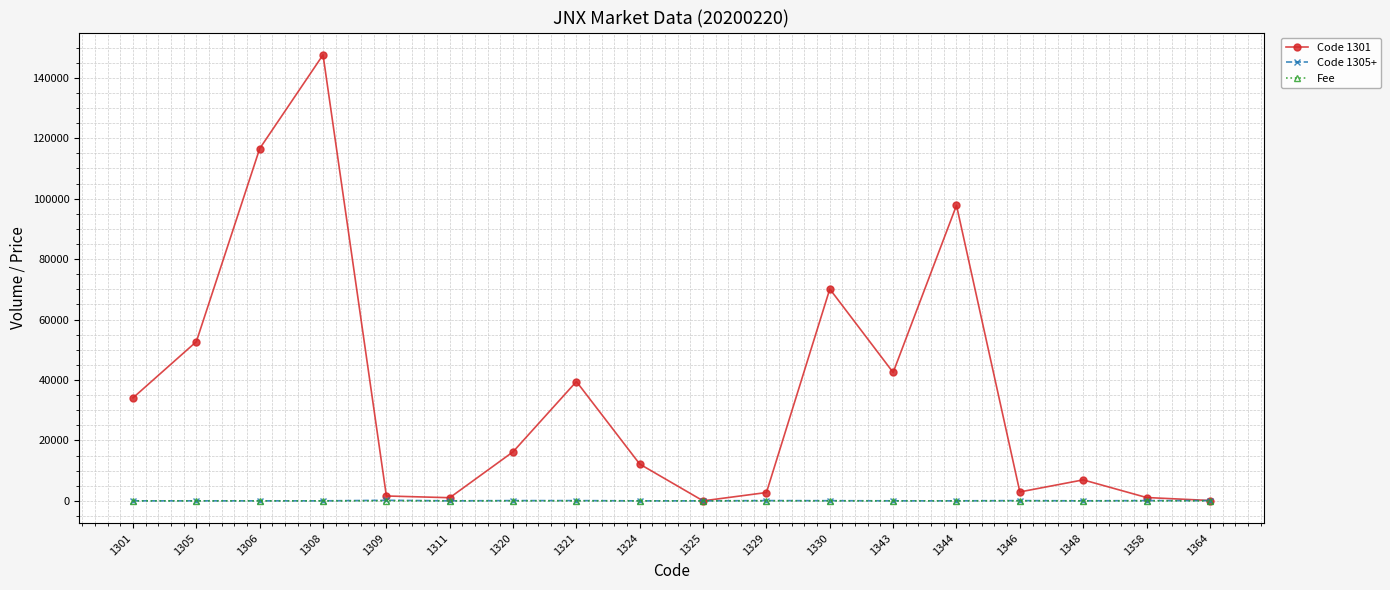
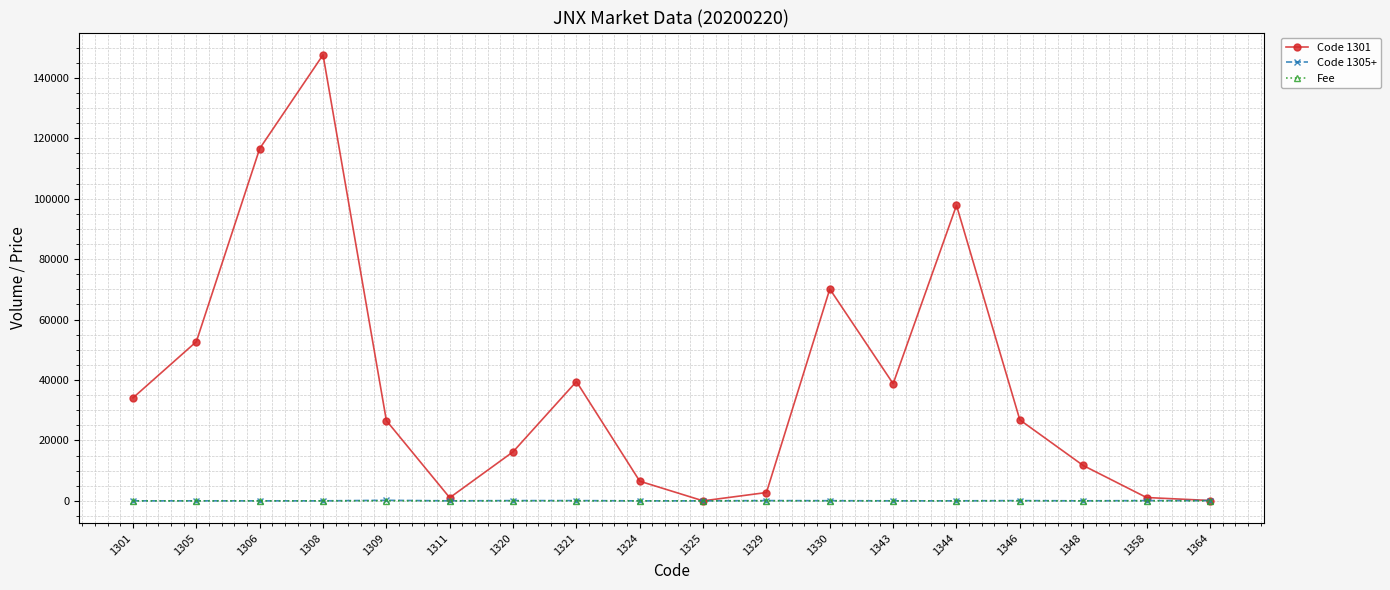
  {
    "Code 1301": {
      "1301": 34000,
      "1305": 53000,
      "1306": 117000,
      "1308": 148000,
-     "1309": 2000,
+     "1309": 27000,
      "1311": 1000,
      "1320": 16000,
      "1321": 39000,
-     "1324": 12000,
+     "1324": 7000,
      "1329": 3000,
      "1330": 70000,
-     "1343": 42000,
+     "1343": 39000,
      "1344": 98000,
-     "1346": 3000,
-     "1348": 7000,
+     "1346": 27000,
+     "1348": 12000,
      "1358": 1000
    }
  }
